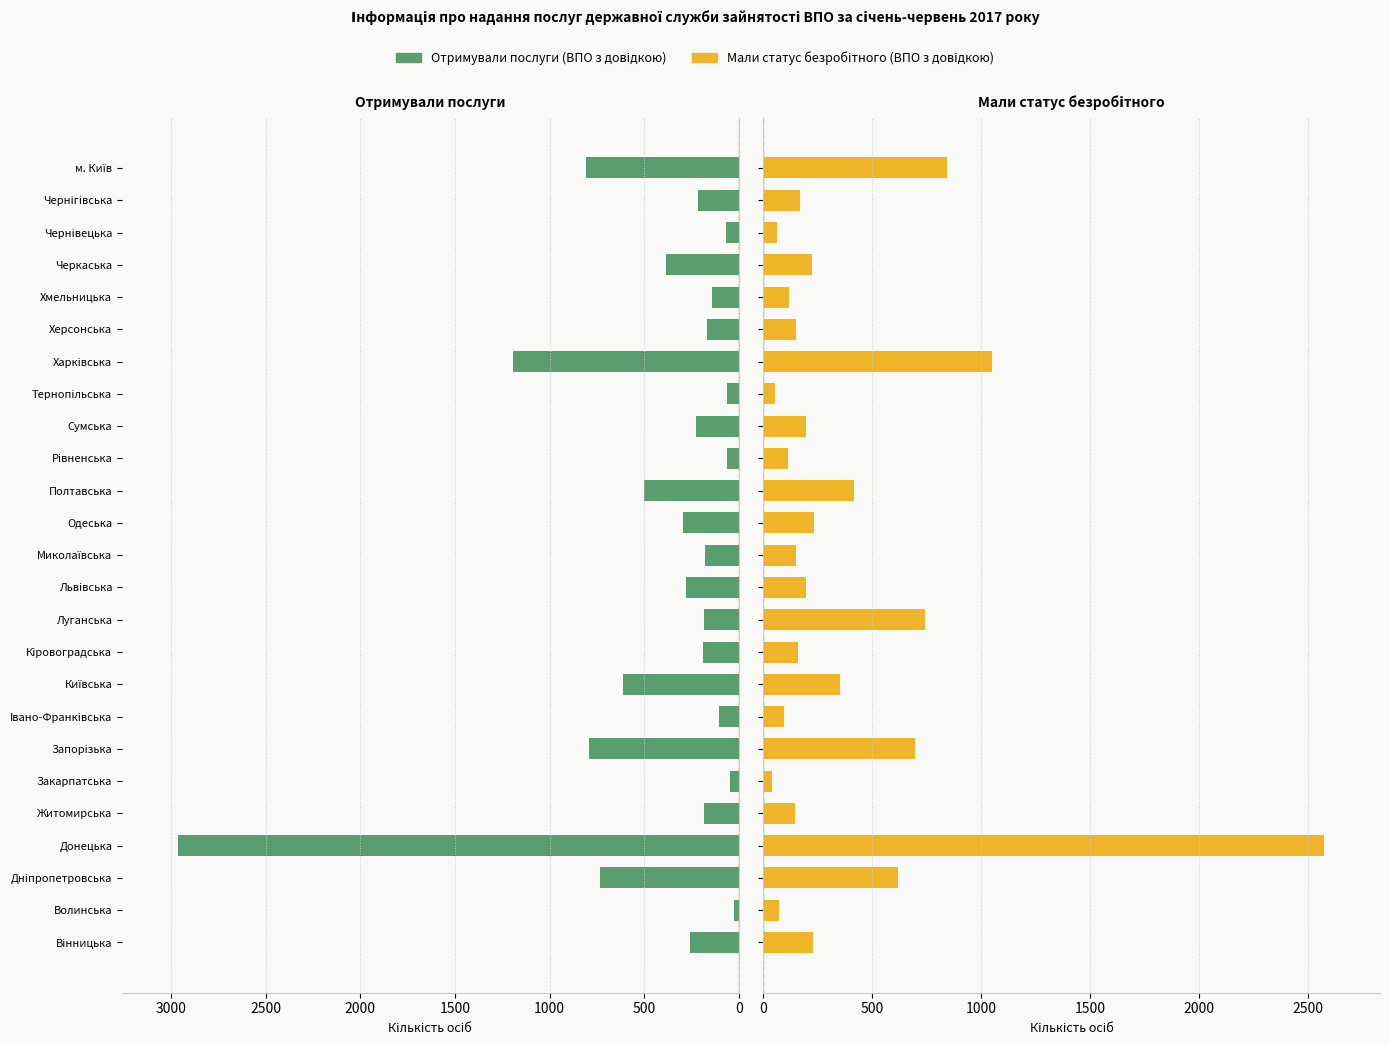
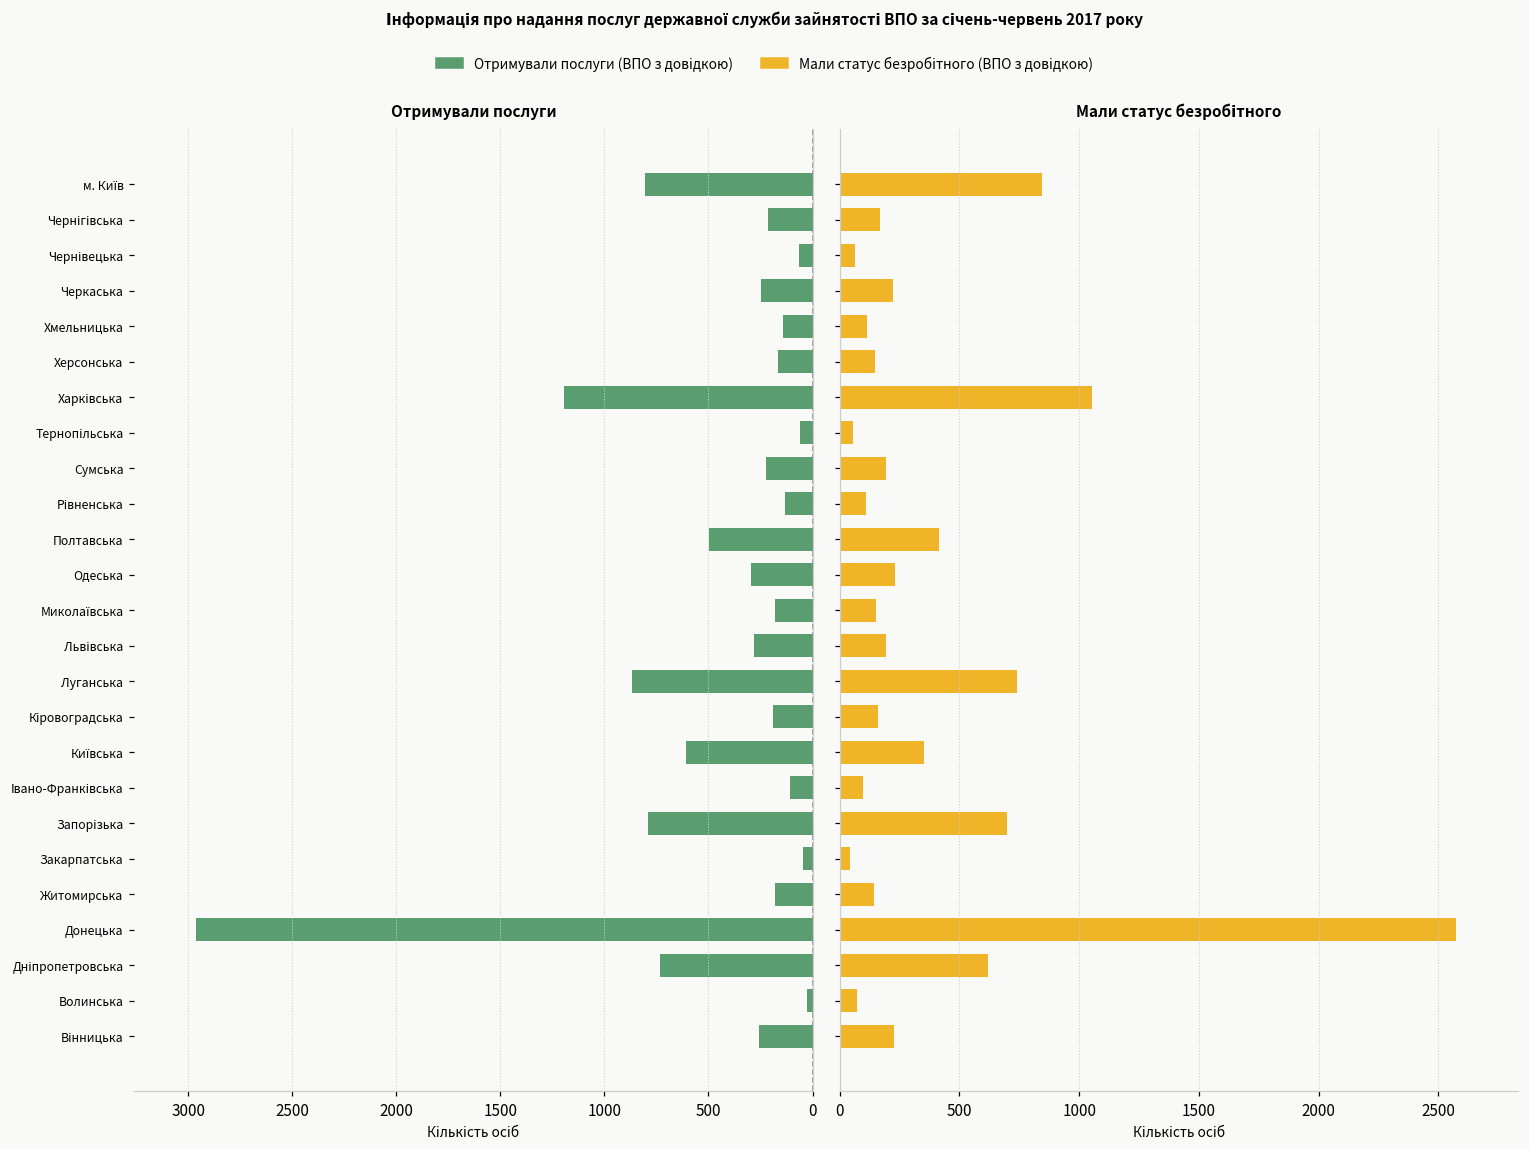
  {
    "Отримували послуги": {
      "м. Київ": 810,
      "Чернігівська": 210,
      "Чернівецька": 70,
-     "Черкаська": 380,
+     "Черкаська": 250,
      "Хмельницька": 140,
      "Херсонська": 170,
      "Харківська": 1200,
      "Тернопільська": 60,
      "Сумська": 220,
-     "Рівненська": 60,
+     "Рівненська": 130,
      "Полтавська": 500,
      "Одеська": 300,
      "Миколаївська": 180,
      "Львівська": 280,
-     "Луганська": 180,
+     "Луганська": 870,
      "Кіровоградська": 190,
      "Київська": 610,
      "Івано-Франківська": 110,
      "Запорізька": 790,
      "Закарпатська": 50,
      "Житомирська": 180,
      "Донецька": 2960,
      "Дніпропетровська": 740,
      "Волинська": 30,
      "Вінницька": 260
    }
  }
